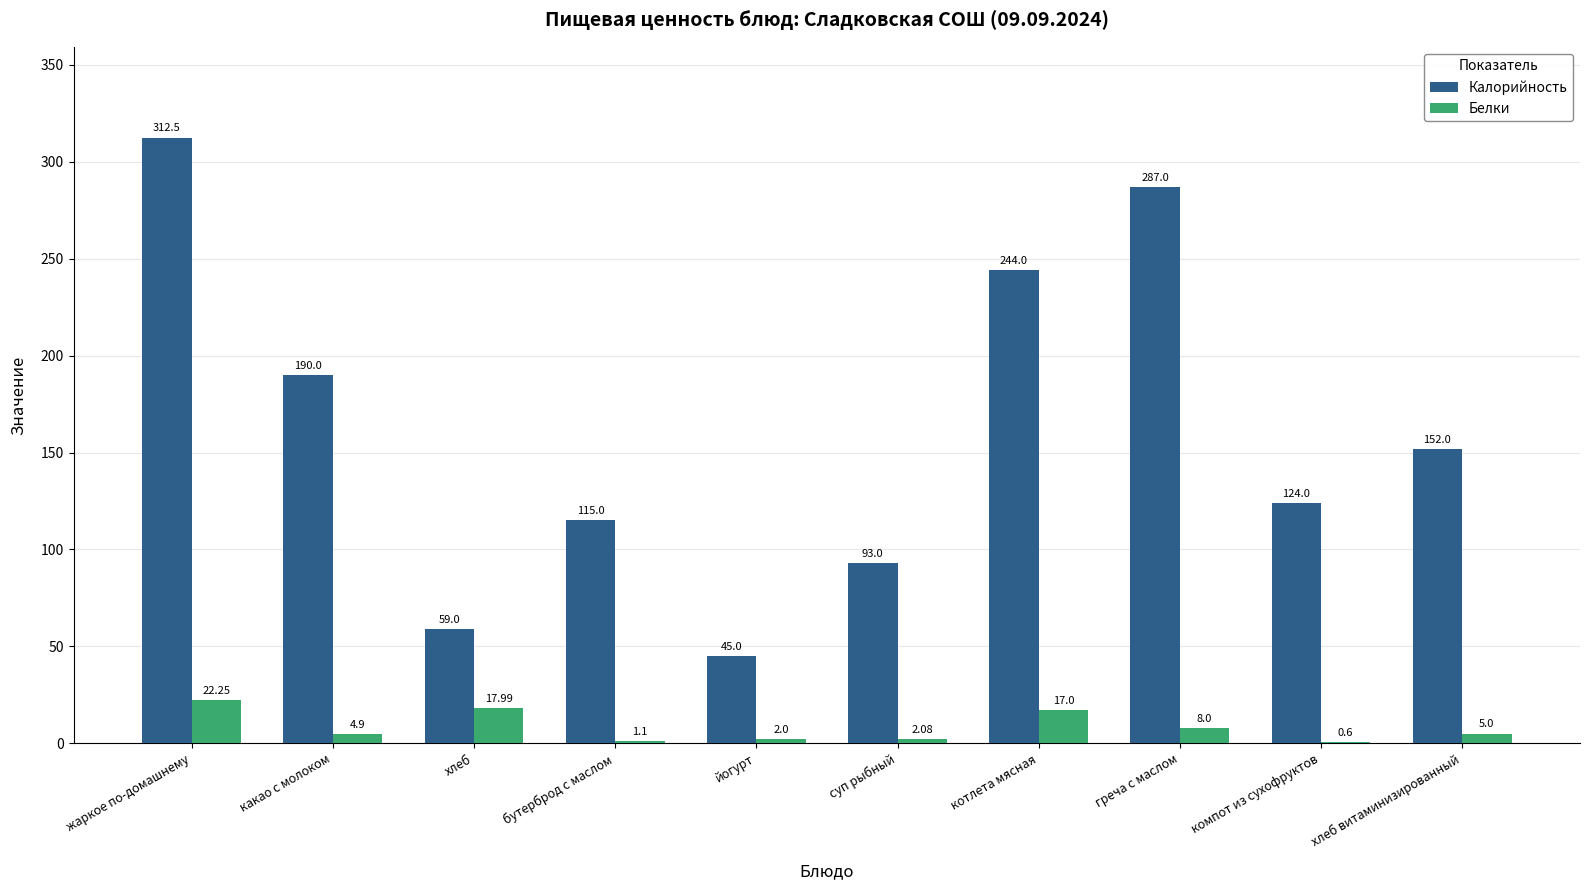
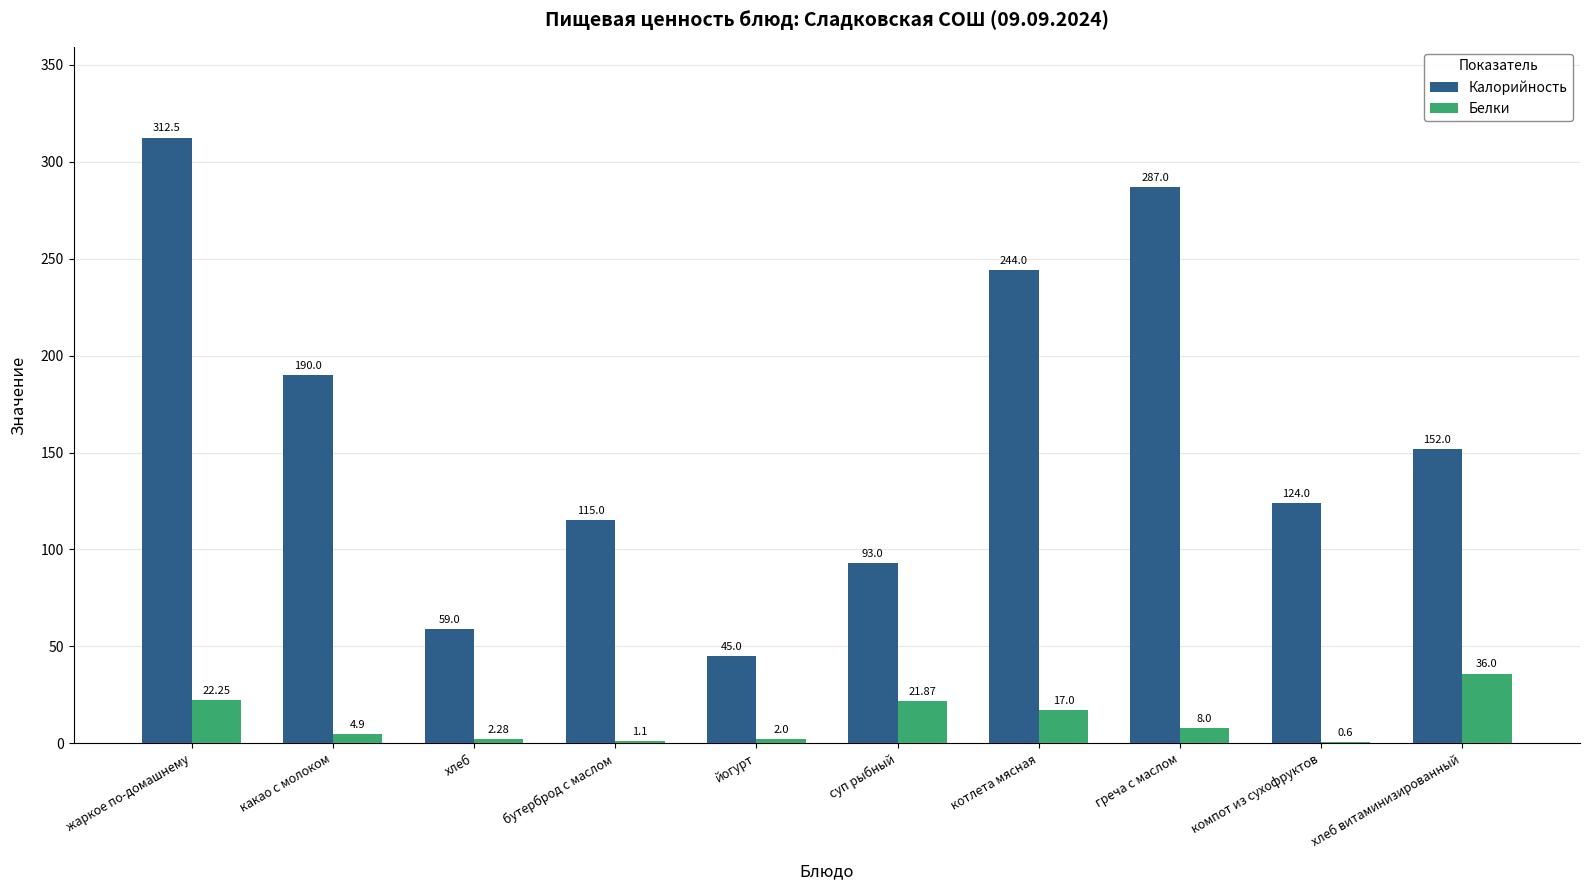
  {
    "Калорийность": {
      "жаркое по-домашнему": 312.5,
      "какао с молоком": 190.0,
      "хлеб": 59.0,
      "бутерброд с маслом": 115.0,
      "йогурт": 45.0,
      "суп рыбный": 93.0,
      "котлета мясная": 244.0,
      "греча с маслом": 287.0,
      "компот из сухофруктов": 124.0,
      "хлеб витаминизированный": 152.0
    },
    "Белки": {
      "жаркое по-домашнему": 22.25,
      "какао с молоком": 4.9,
-     "хлеб": 17.99,
+     "хлеб": 2.28,
      "бутерброд с маслом": 1.1,
      "йогурт": 2.0,
-     "суп рыбный": 2.08,
+     "суп рыбный": 21.87,
      "котлета мясная": 17.0,
      "греча с маслом": 8.0,
      "компот из сухофруктов": 0.6,
-     "хлеб витаминизированный": 5.0
+     "хлеб витаминизированный": 36.0
    }
  }
